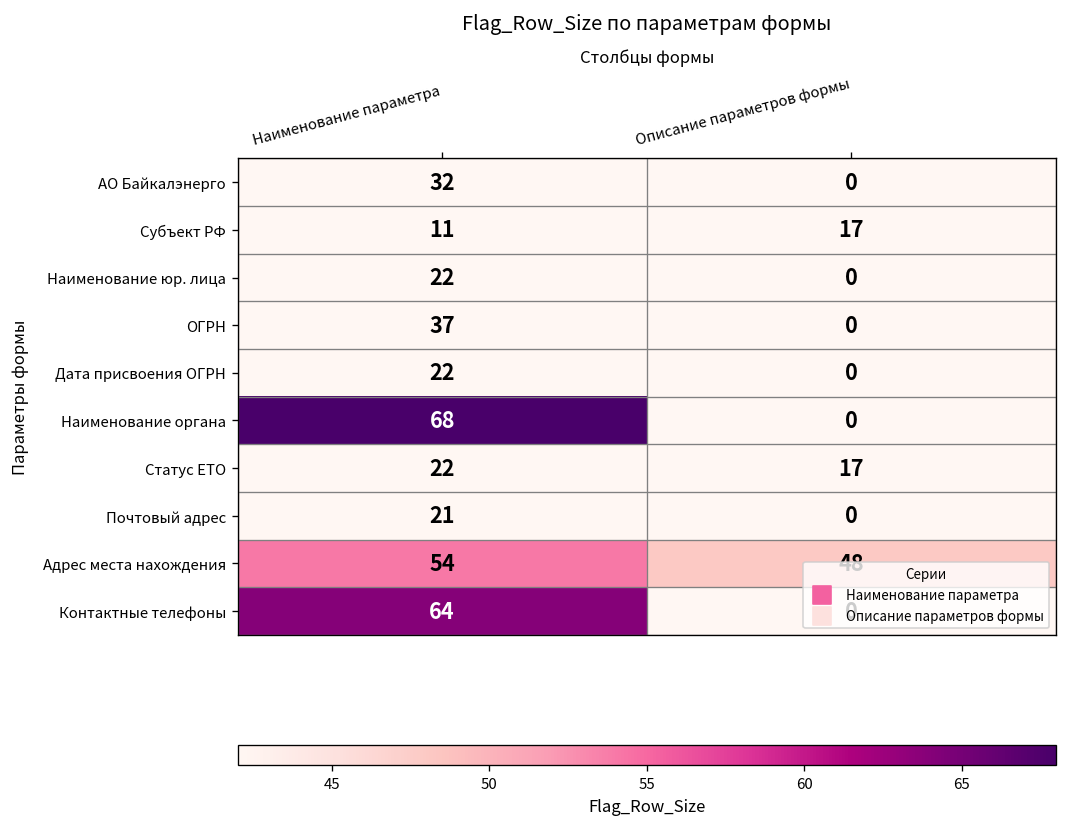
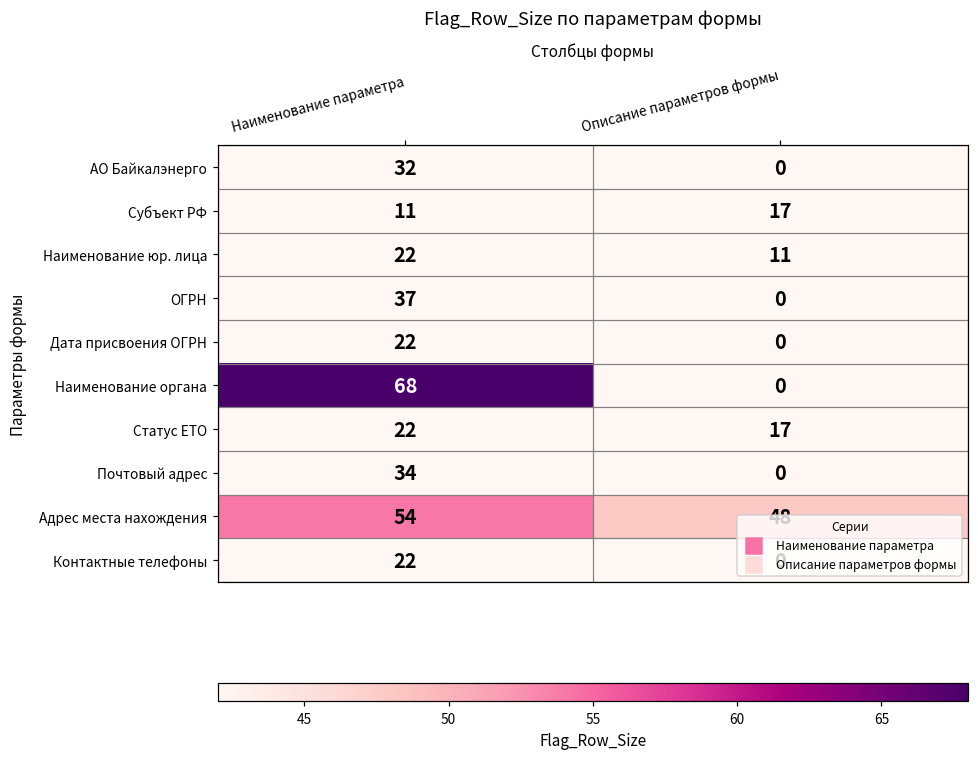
  {
    "АО Байкалэнерго": {
      "Наименование параметра": 32,
      "Описание параметров формы": 0
    },
    "Субъект РФ": {
      "Наименование параметра": 11,
      "Описание параметров формы": 17
    },
    "Наименование юр. лица": {
      "Наименование параметра": 22,
-     "Описание параметров формы": 0
+     "Описание параметров формы": 11
    },
    "ОГРН": {
      "Наименование параметра": 37,
      "Описание параметров формы": 0
    },
    "Дата присвоения ОГРН": {
      "Наименование параметра": 22,
      "Описание параметров формы": 0
    },
    "Наименование органа": {
      "Наименование параметра": 68,
      "Описание параметров формы": 0
    },
    "Статус ЕТО": {
      "Наименование параметра": 22,
      "Описание параметров формы": 17
    },
    "Почтовый адрес": {
-     "Наименование параметра": 21,
+     "Наименование параметра": 34,
      "Описание параметров формы": 0
    },
    "Адрес места нахождения": {
      "Наименование параметра": 54
    },
    "Контактные телефоны": {
-     "Наименование параметра": 64
+     "Наименование параметра": 22
    }
  }
